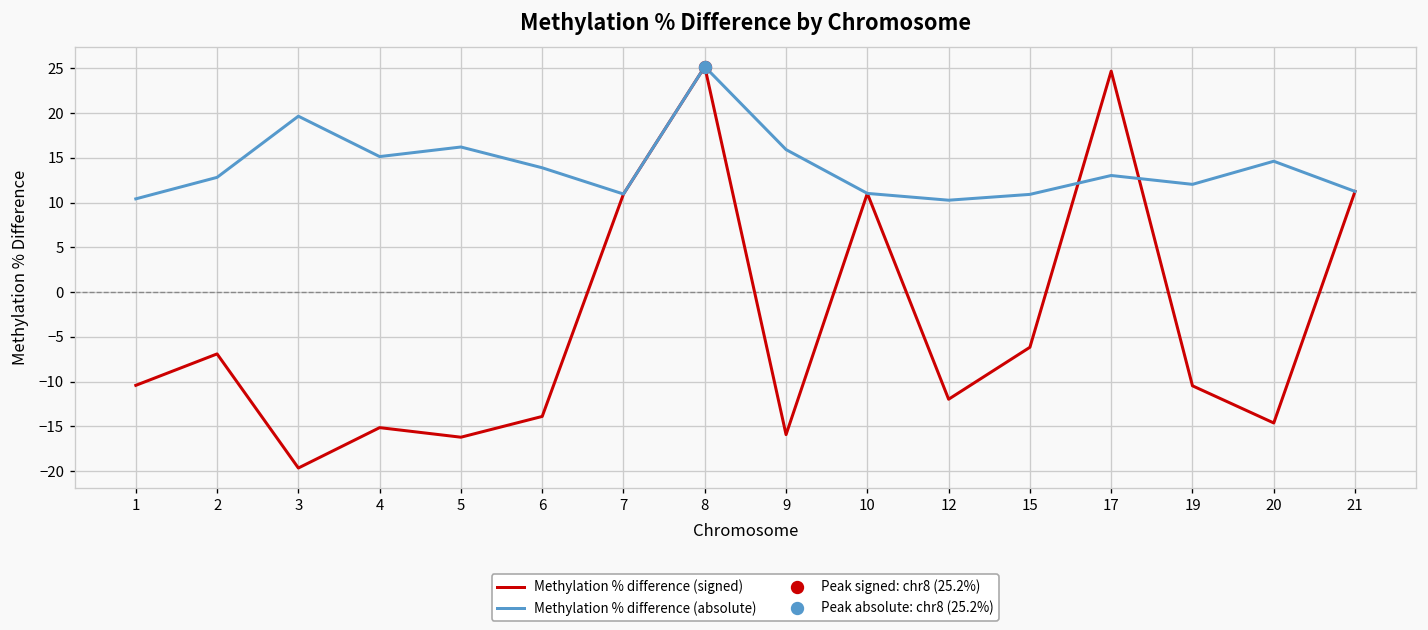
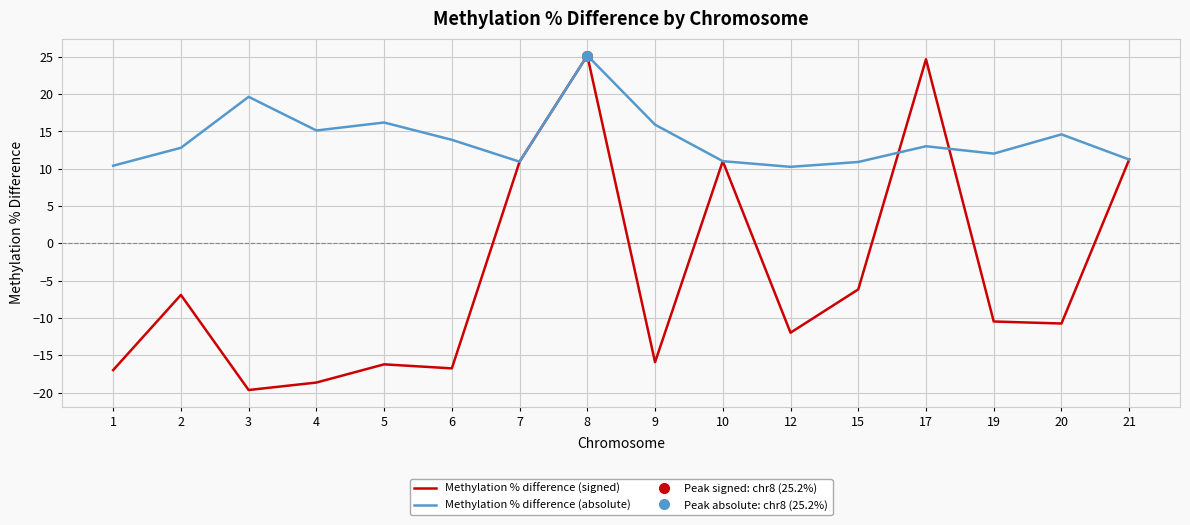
  {
    "Methylation % difference (signed)": {
-     "1": -10,
+     "1": -17,
      "2": -7,
      "3": -20,
-     "4": -15,
+     "4": -19,
      "5": -16,
-     "6": -14,
+     "6": -17,
      "9": -16,
      "12": -12,
      "15": -6,
      "17": 25,
      "19": -10,
-     "20": -15
+     "20": -11
    }
  }
